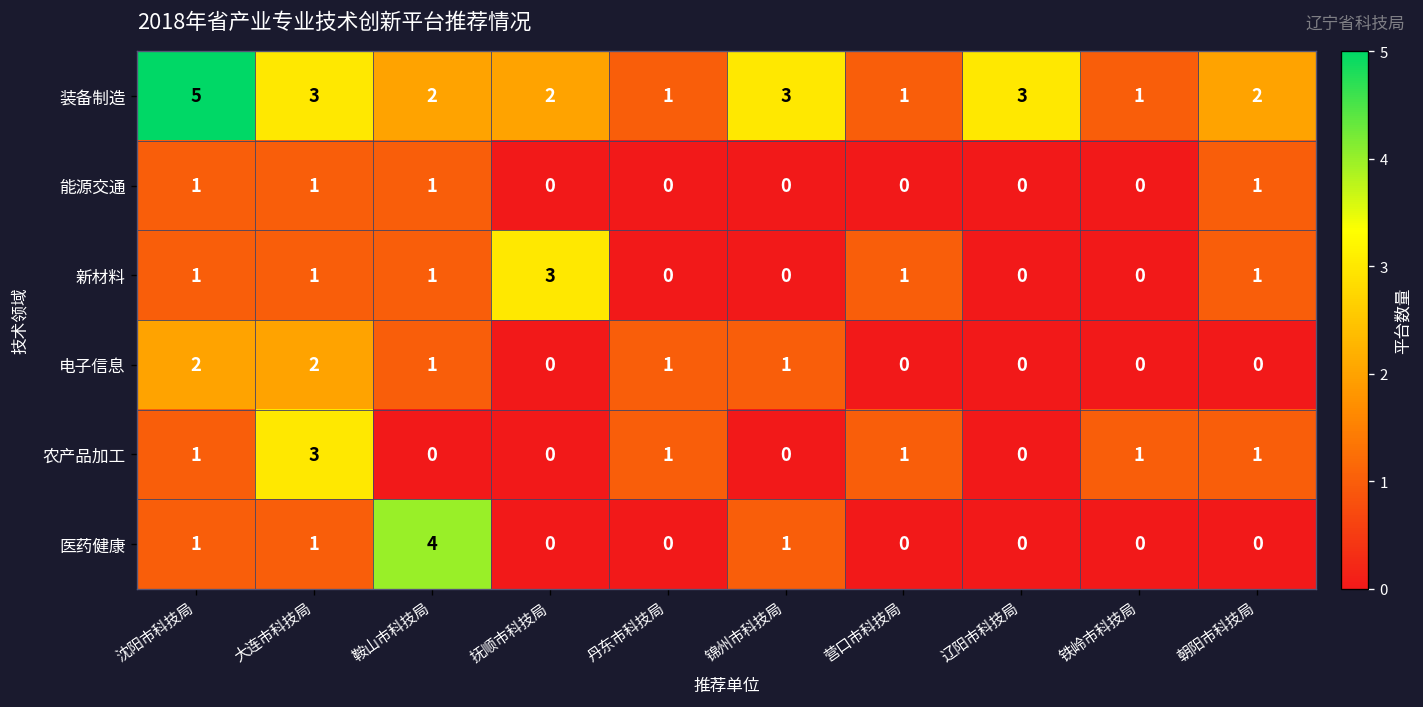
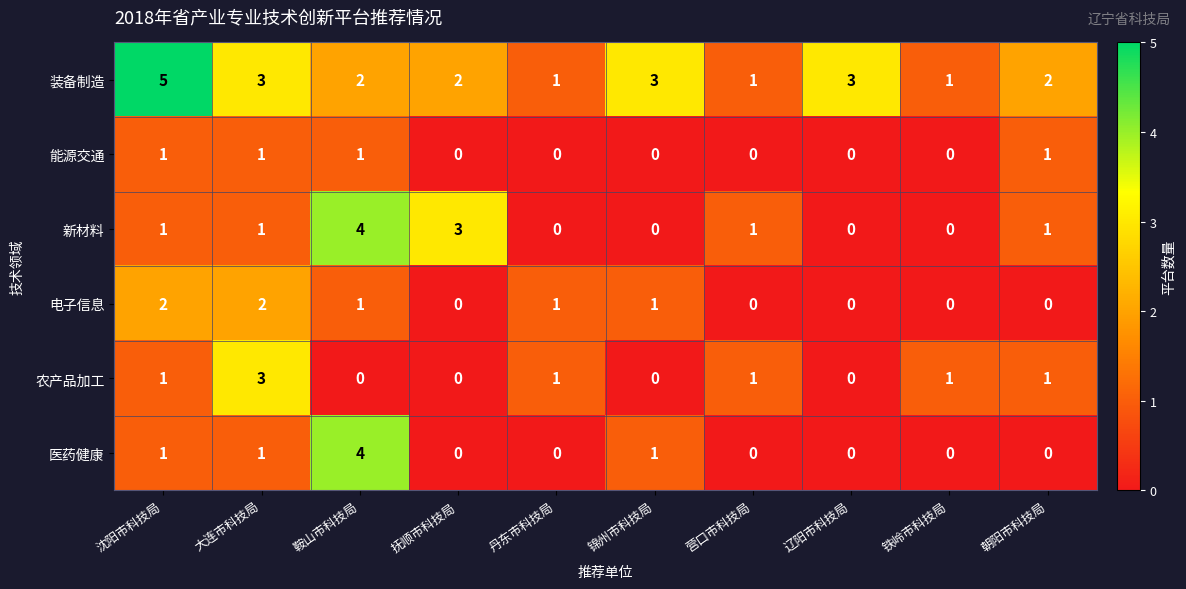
  {
    "装备制造": {
      "沈阳市科技局": 5,
      "大连市科技局": 3,
      "鞍山市科技局": 2,
      "抚顺市科技局": 2,
      "丹东市科技局": 1,
      "锦州市科技局": 3,
      "营口市科技局": 1,
      "辽阳市科技局": 3,
      "铁岭市科技局": 1,
      "朝阳市科技局": 2
    },
    "能源交通": {
      "沈阳市科技局": 1,
      "大连市科技局": 1,
      "鞍山市科技局": 1,
      "抚顺市科技局": 0,
      "丹东市科技局": 0,
      "锦州市科技局": 0,
      "营口市科技局": 0,
      "辽阳市科技局": 0,
      "铁岭市科技局": 0,
      "朝阳市科技局": 1
    },
    "新材料": {
      "沈阳市科技局": 1,
      "大连市科技局": 1,
-     "鞍山市科技局": 1,
+     "鞍山市科技局": 4,
      "抚顺市科技局": 3,
      "丹东市科技局": 0,
      "锦州市科技局": 0,
      "营口市科技局": 1,
      "辽阳市科技局": 0,
      "铁岭市科技局": 0,
      "朝阳市科技局": 1
    },
    "电子信息": {
      "沈阳市科技局": 2,
      "大连市科技局": 2,
      "鞍山市科技局": 1,
      "抚顺市科技局": 0,
      "丹东市科技局": 1,
      "锦州市科技局": 1,
      "营口市科技局": 0,
      "辽阳市科技局": 0,
      "铁岭市科技局": 0,
      "朝阳市科技局": 0
    },
    "农产品加工": {
      "沈阳市科技局": 1,
      "大连市科技局": 3,
      "鞍山市科技局": 0,
      "抚顺市科技局": 0,
      "丹东市科技局": 1,
      "锦州市科技局": 0,
      "营口市科技局": 1,
      "辽阳市科技局": 0,
      "铁岭市科技局": 1,
      "朝阳市科技局": 1
    },
    "医药健康": {
      "沈阳市科技局": 1,
      "大连市科技局": 1,
      "鞍山市科技局": 4,
      "抚顺市科技局": 0,
      "丹东市科技局": 0,
      "锦州市科技局": 1,
      "营口市科技局": 0,
      "辽阳市科技局": 0,
      "铁岭市科技局": 0,
      "朝阳市科技局": 0
    }
  }
